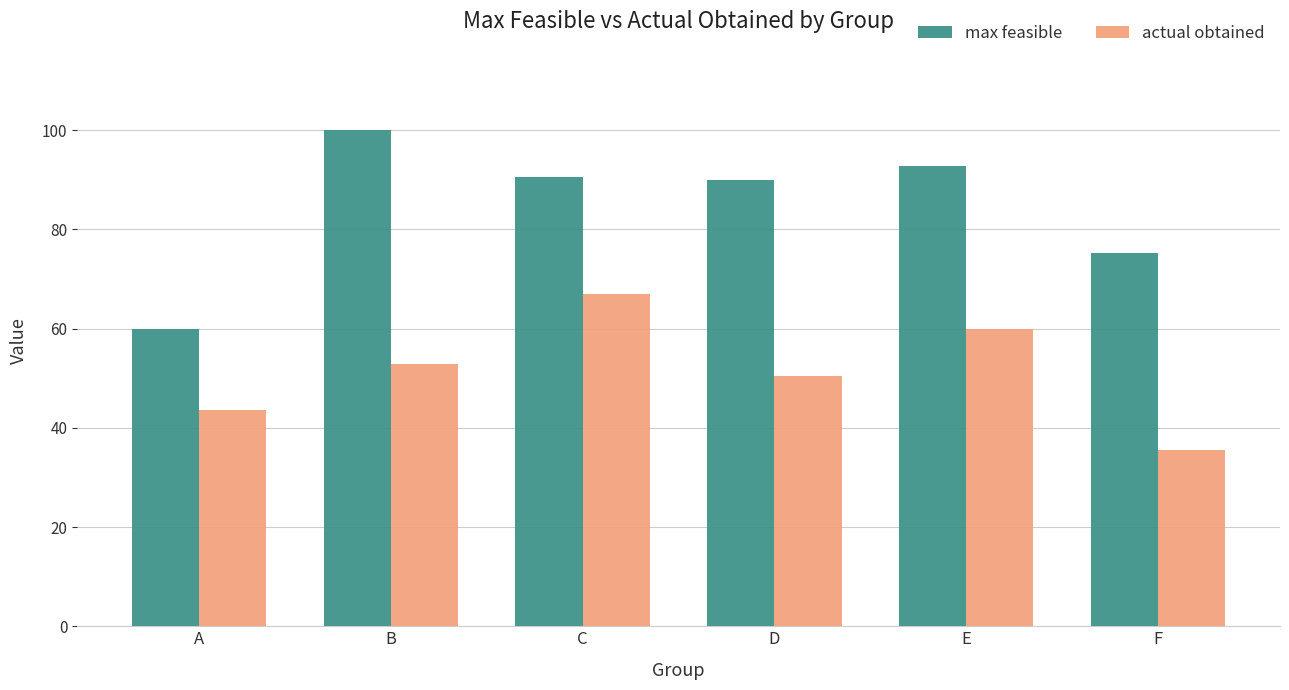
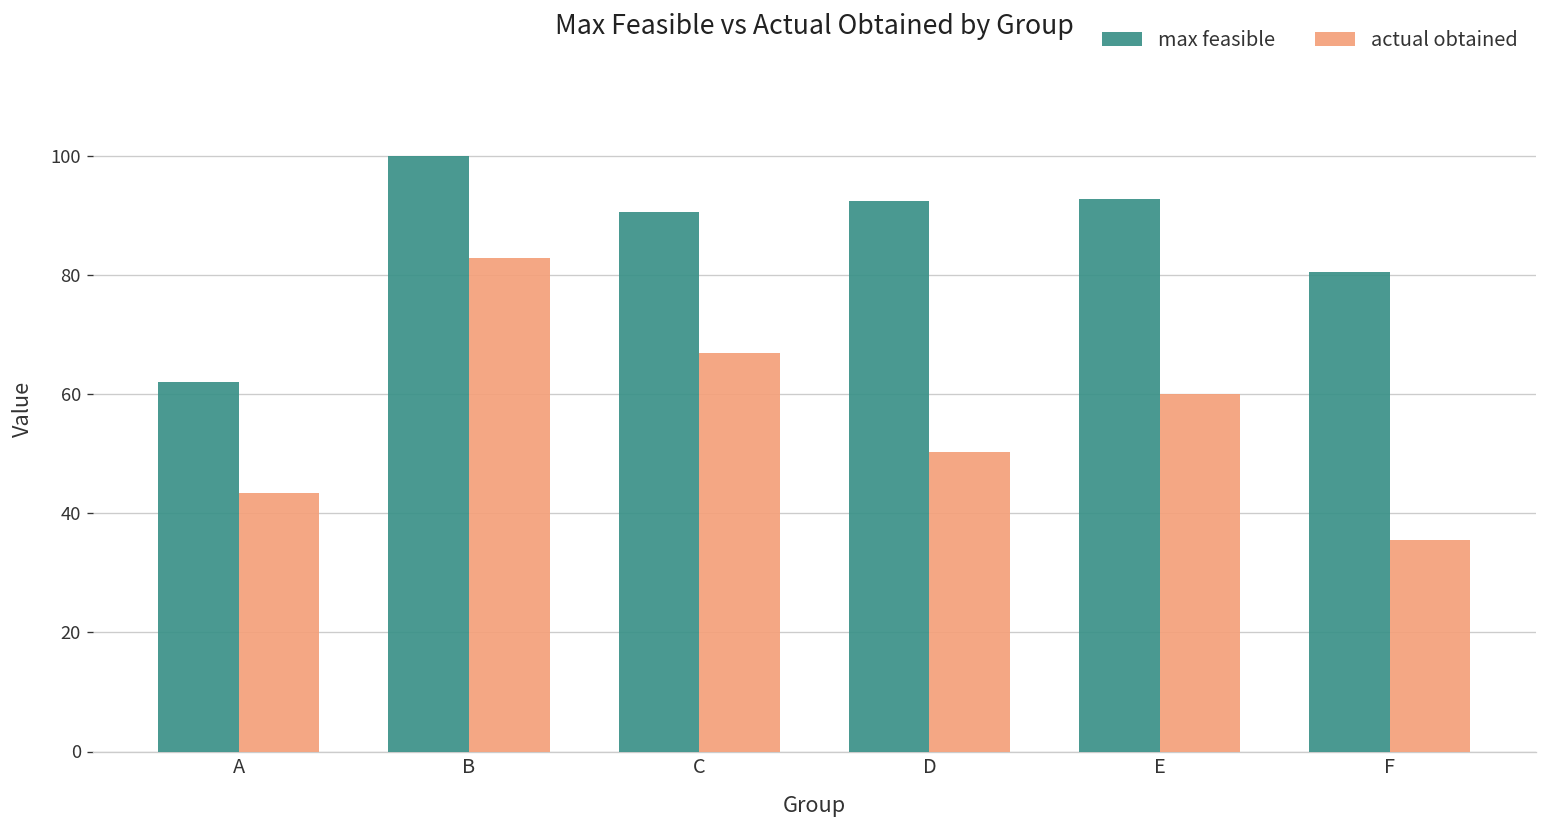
  {
    "max feasible": {
-     "A": 60,
+     "A": 62,
      "B": 100,
      "C": 91,
-     "D": 90,
+     "D": 93,
      "E": 93,
-     "F": 75
+     "F": 81
    },
    "actual obtained": {
      "A": 43,
-     "B": 53,
+     "B": 83,
      "C": 67,
      "D": 50,
      "E": 60,
      "F": 36
    }
  }
